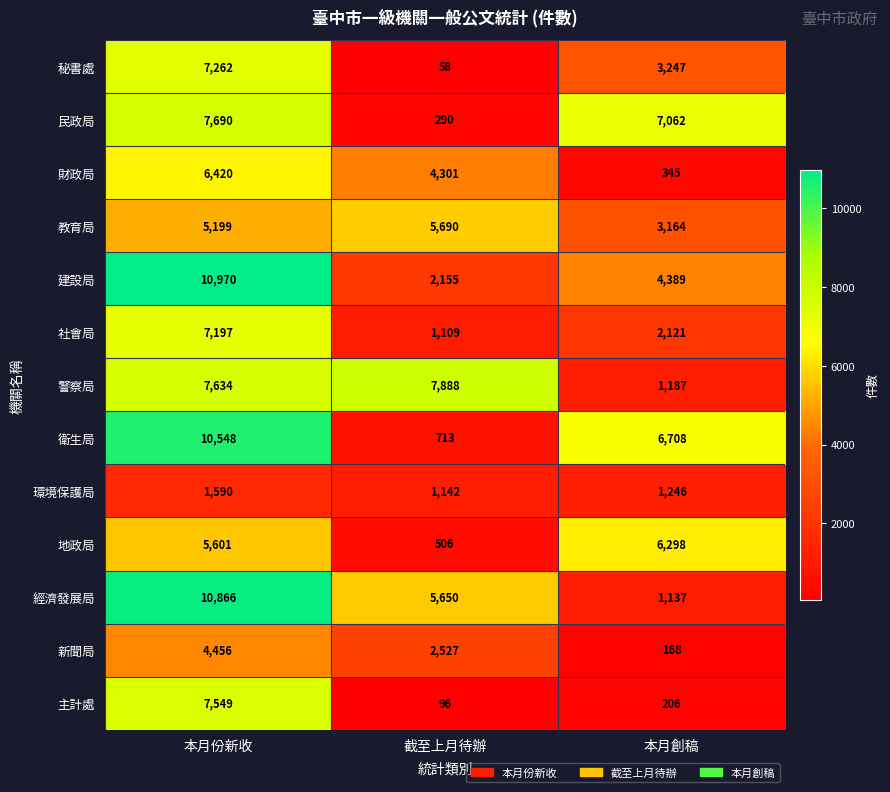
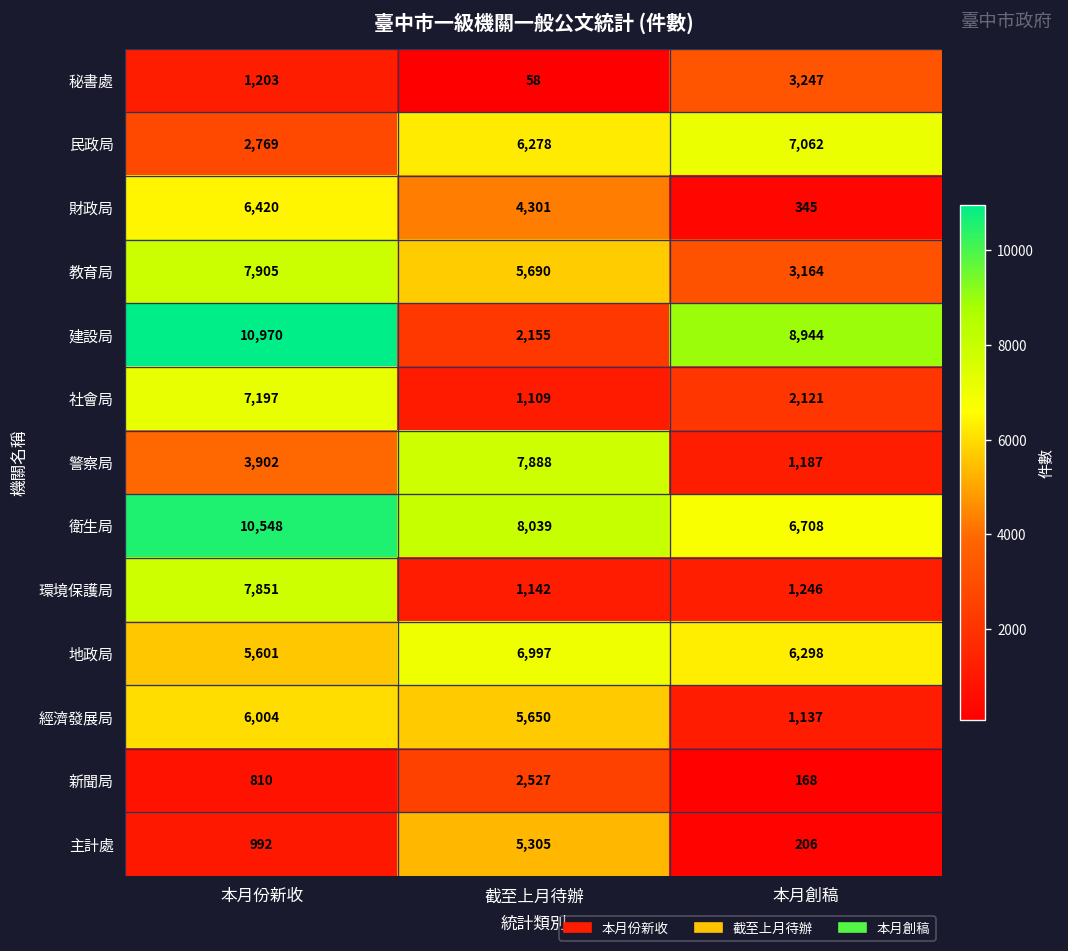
  {
    "秘書處": {
-     "本月份新收": "7,262",
+     "本月份新收": "1,203",
      "截至上月待辦": "58",
      "本月創稿": "3,247"
    },
    "民政局": {
-     "本月份新收": "7,690",
-     "截至上月待辦": "290",
+     "本月份新收": "2,769",
+     "截至上月待辦": "6,278",
      "本月創稿": "7,062"
    },
    "財政局": {
      "本月份新收": "6,420",
      "截至上月待辦": "4,301",
      "本月創稿": "345"
    },
    "教育局": {
-     "本月份新收": "5,199",
+     "本月份新收": "7,905",
      "截至上月待辦": "5,690",
      "本月創稿": "3,164"
    },
    "建設局": {
      "本月份新收": "10,970",
      "截至上月待辦": "2,155",
-     "本月創稿": "4,389"
+     "本月創稿": "8,944"
    },
    "社會局": {
      "本月份新收": "7,197",
      "截至上月待辦": "1,109",
      "本月創稿": "2,121"
    },
    "警察局": {
-     "本月份新收": "7,634",
+     "本月份新收": "3,902",
      "截至上月待辦": "7,888",
      "本月創稿": "1,187"
    },
    "衛生局": {
      "本月份新收": "10,548",
-     "截至上月待辦": "713",
+     "截至上月待辦": "8,039",
      "本月創稿": "6,708"
    },
    "環境保護局": {
-     "本月份新收": "1,590",
+     "本月份新收": "7,851",
      "截至上月待辦": "1,142",
      "本月創稿": "1,246"
    },
    "地政局": {
      "本月份新收": "5,601",
-     "截至上月待辦": "506",
+     "截至上月待辦": "6,997",
      "本月創稿": "6,298"
    },
    "經濟發展局": {
-     "本月份新收": "10,866",
+     "本月份新收": "6,004",
      "截至上月待辦": "5,650",
      "本月創稿": "1,137"
    },
    "新聞局": {
-     "本月份新收": "4,456",
+     "本月份新收": "810",
      "截至上月待辦": "2,527",
      "本月創稿": "168"
    },
    "主計處": {
-     "本月份新收": "7,549",
-     "截至上月待辦": "96",
+     "本月份新收": "992",
+     "截至上月待辦": "5,305",
      "本月創稿": "206"
    }
  }
